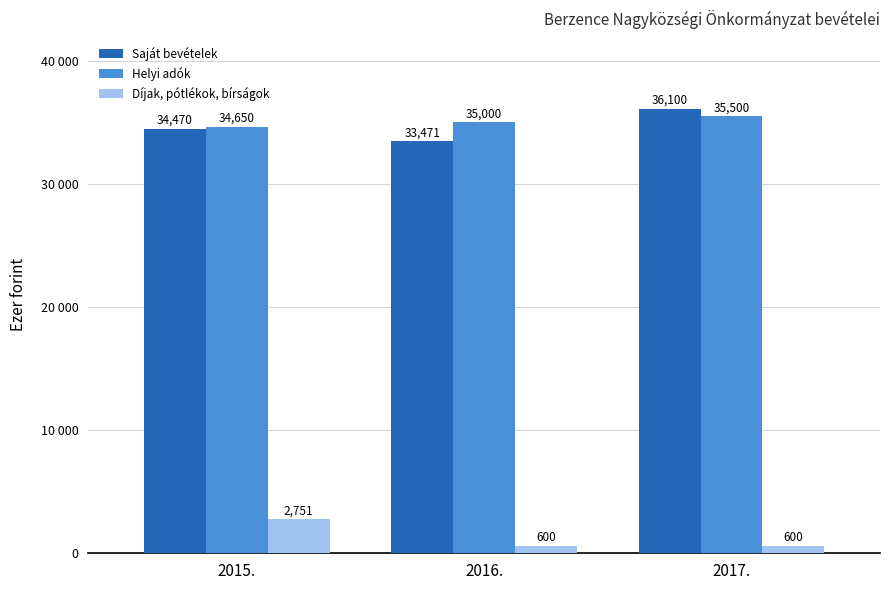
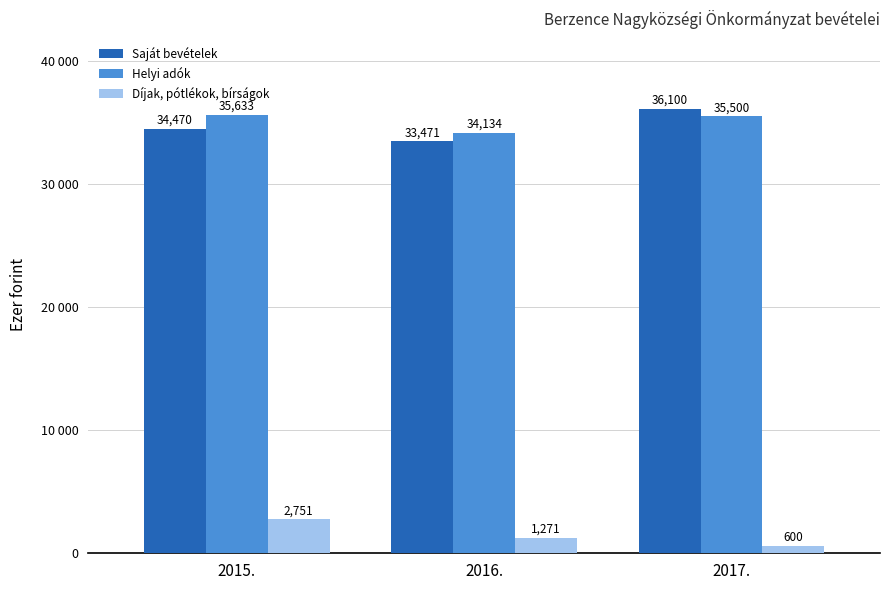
  {
    "Saját bevételek": {
      "2015.": "34,470",
      "2016.": "33,471",
      "2017.": "36,100"
    },
    "Helyi adók": {
-     "2015.": "34,650",
-     "2016.": "35,000",
+     "2015.": "35,633",
+     "2016.": "34,134",
      "2017.": "35,500"
    },
    "Díjak, pótlékok, bírságok": {
      "2015.": "2,751",
-     "2016.": "600",
+     "2016.": "1,271",
      "2017.": "600"
    }
  }
